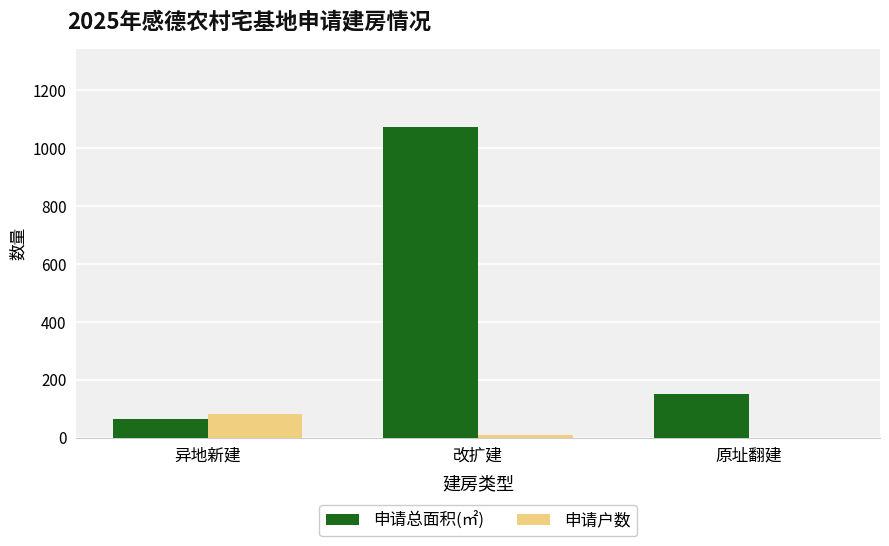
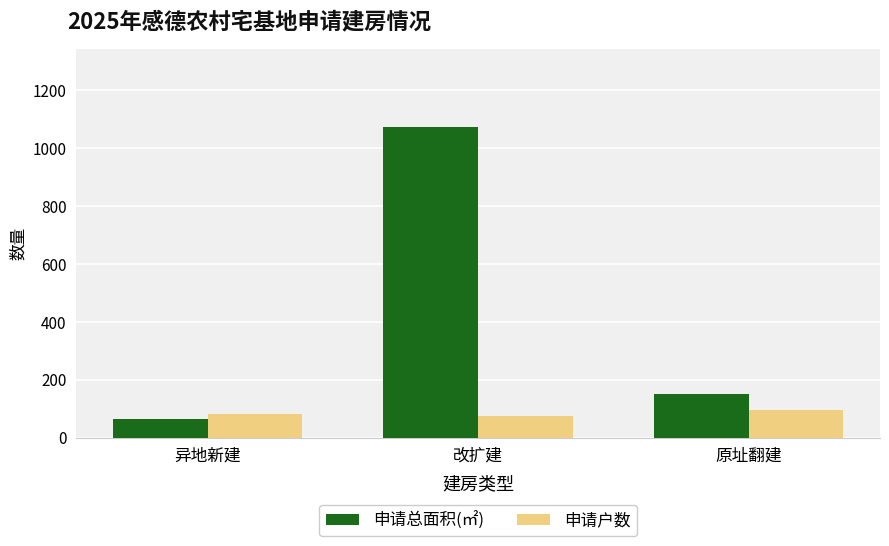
  {
    "申请总面积(㎡)": {
      "异地新建": 70,
      "改扩建": 1070,
      "原址翻建": 150
    },
    "申请户数": {
      "异地新建": 80,
-     "改扩建": 10,
-     "原址翻建": 0
+     "改扩建": 80,
+     "原址翻建": 100
    }
  }
